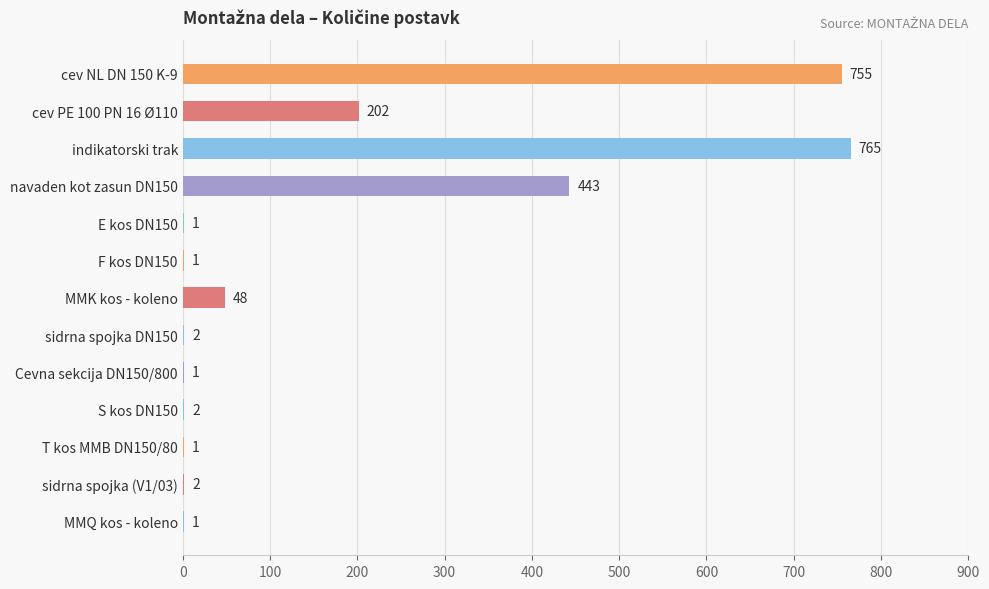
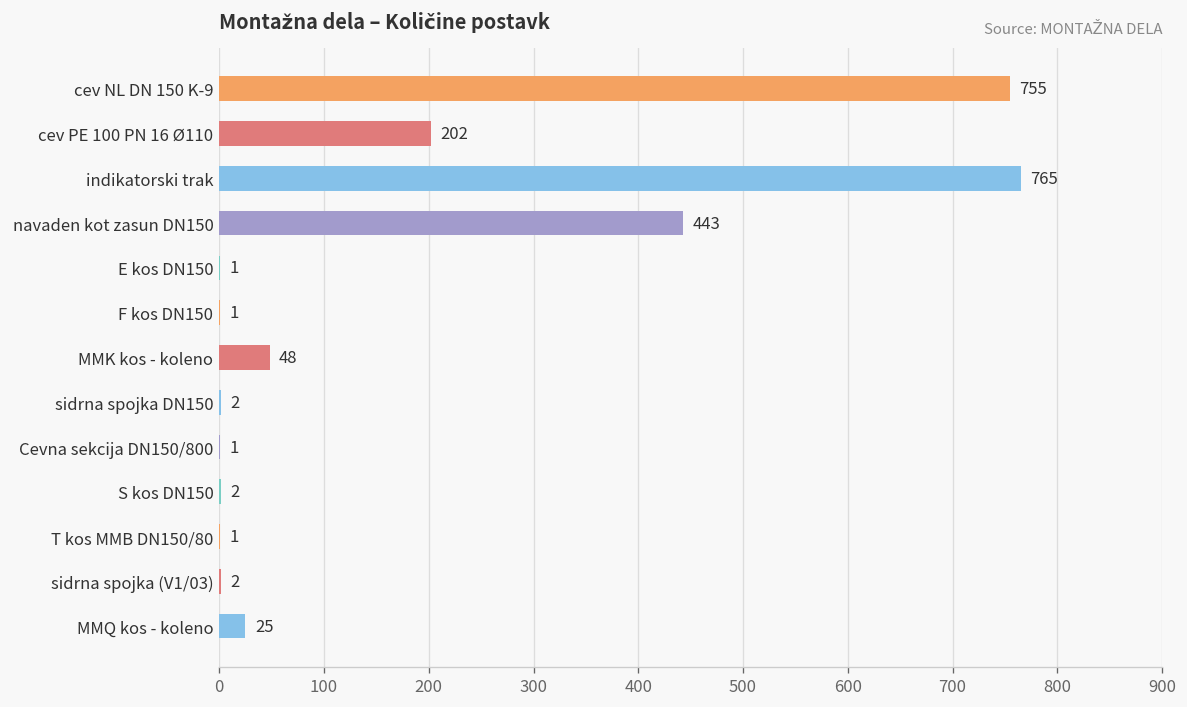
  {
    "cev NL DN 150 K-9": 755,
    "cev PE 100 PN 16 Ø110": 202,
    "indikatorski trak": 765,
    "navaden kot zasun DN150": 443,
    "E kos DN150": 1,
    "F kos DN150": 1,
    "MMK kos - koleno": 48,
    "sidrna spojka DN150": 2,
    "Cevna sekcija DN150/800": 1,
    "S kos DN150": 2,
    "T kos MMB DN150/80": 1,
    "sidrna spojka (V1/03)": 2,
-   "MMQ kos - koleno": 1
+   "MMQ kos - koleno": 25
  }
